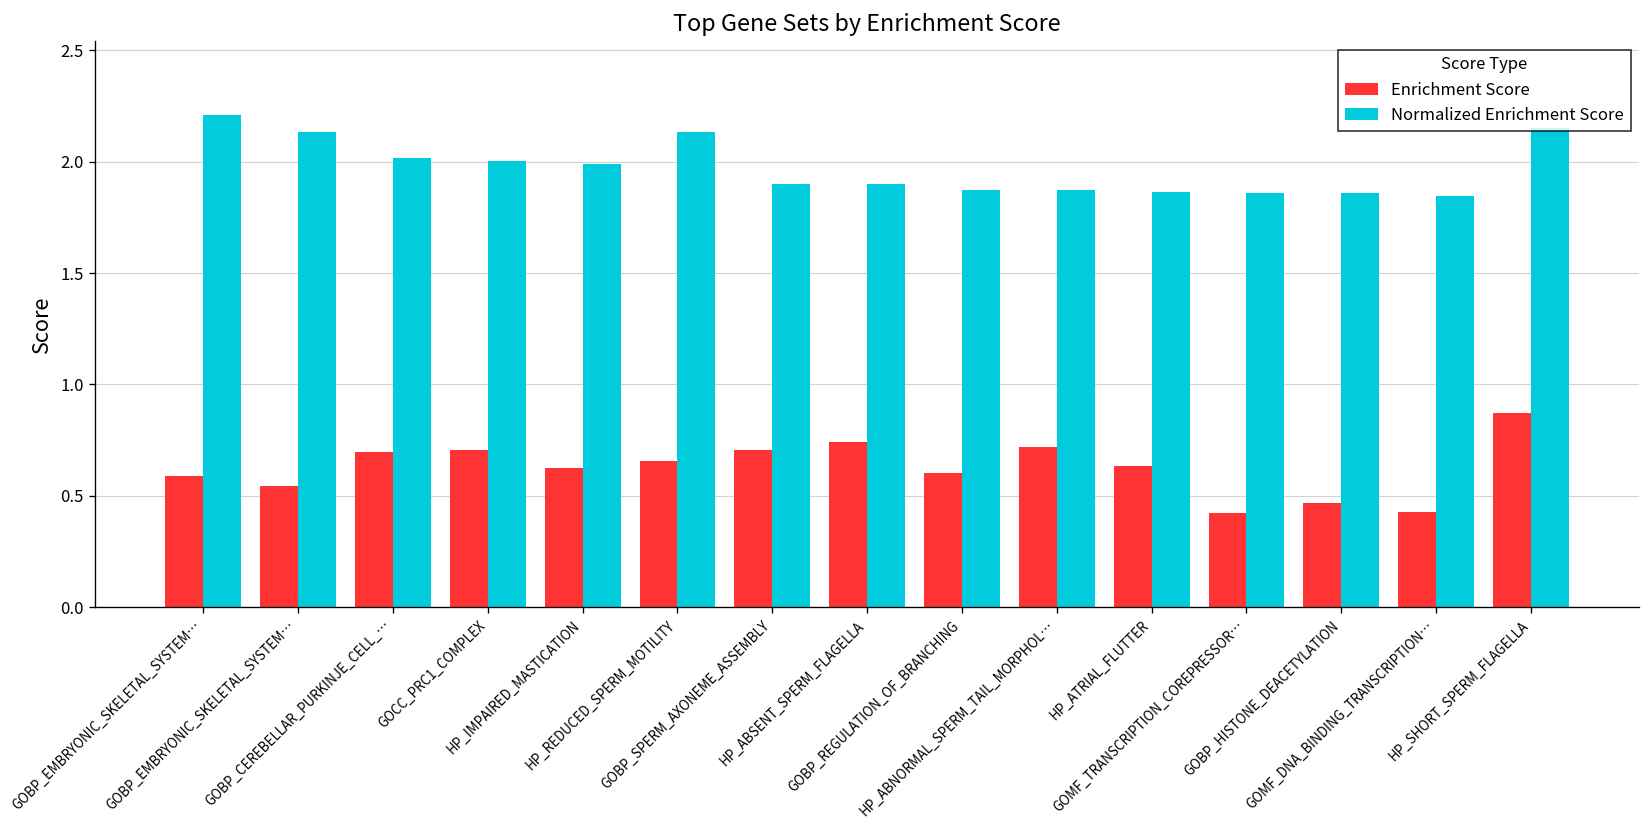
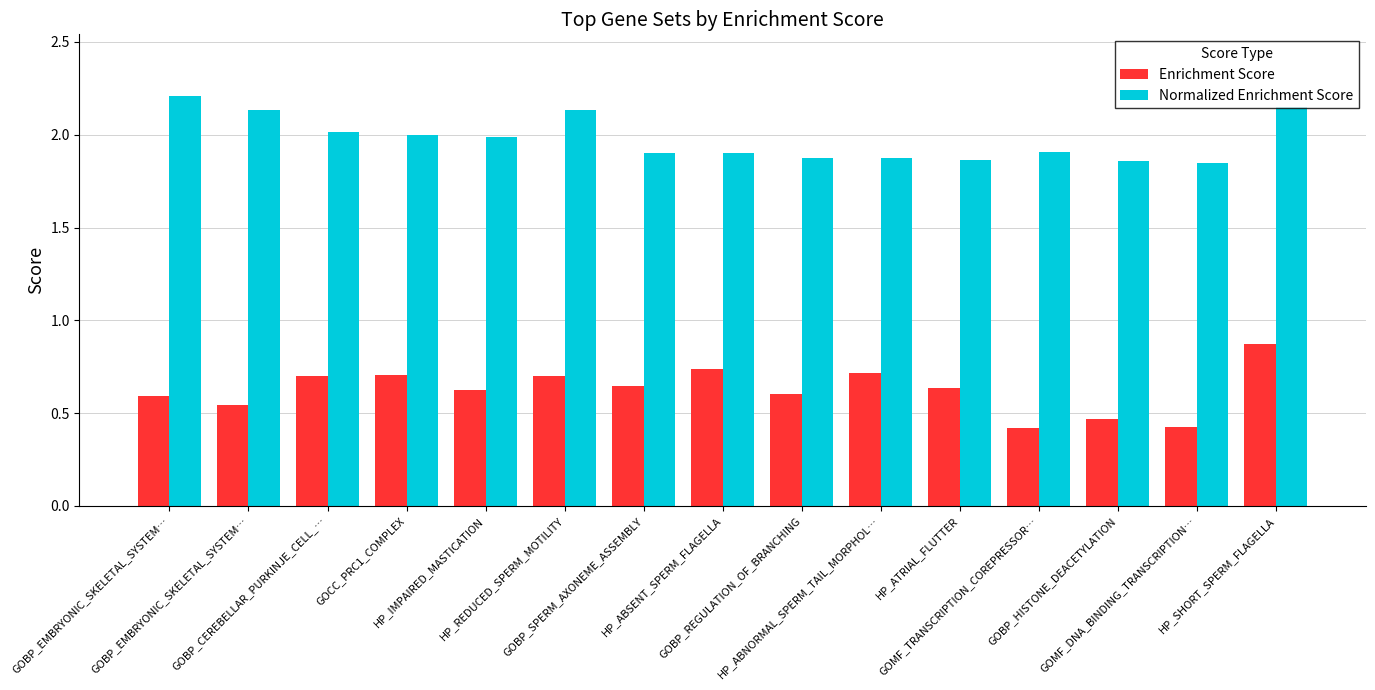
  {
    "Enrichment Score": {
      "GOBP_CEREBELLAR_PURKINJE_CELL_…": 0.70,
      "GOCC_PRC1_COMPLEX": 0.71,
      "HP_IMPAIRED_MASTICATION": 0.63,
-     "HP_REDUCED_SPERM_MOTILITY": 0.65,
-     "GOBP_SPERM_AXONEME_ASSEMBLY": 0.70,
+     "HP_REDUCED_SPERM_MOTILITY": 0.70,
+     "GOBP_SPERM_AXONEME_ASSEMBLY": 0.65,
      "HP_ABSENT_SPERM_FLAGELLA": 0.74,
      "GOBP_REGULATION_OF_BRANCHING": 0.60,
      "HP_ABNORMAL_SPERM_TAIL_MORPHOL…": 0.72,
      "HP_ATRIAL_FLUTTER": 0.63,
      "GOMF_TRANSCRIPTION_COREPRESSOR…": 0.42,
      "GOBP_HISTONE_DEACETYLATION": 0.47,
      "GOMF_DNA_BINDING_TRANSCRIPTION…": 0.43,
      "HP_SHORT_SPERM_FLAGELLA": 0.87
    },
    "Normalized Enrichment Score": {
      "GOBP_CEREBELLAR_PURKINJE_CELL_…": 2.02,
      "GOCC_PRC1_COMPLEX": 2.00,
      "HP_IMPAIRED_MASTICATION": 1.99,
      "HP_REDUCED_SPERM_MOTILITY": 2.13,
      "GOBP_SPERM_AXONEME_ASSEMBLY": 1.90,
      "HP_ABSENT_SPERM_FLAGELLA": 1.90,
      "GOBP_REGULATION_OF_BRANCHING": 1.87,
      "HP_ABNORMAL_SPERM_TAIL_MORPHOL…": 1.87,
      "HP_ATRIAL_FLUTTER": 1.86,
-     "GOMF_TRANSCRIPTION_COREPRESSOR…": 1.86,
+     "GOMF_TRANSCRIPTION_COREPRESSOR…": 1.91,
      "GOBP_HISTONE_DEACETYLATION": 1.86,
      "GOMF_DNA_BINDING_TRANSCRIPTION…": 1.85
    }
  }
